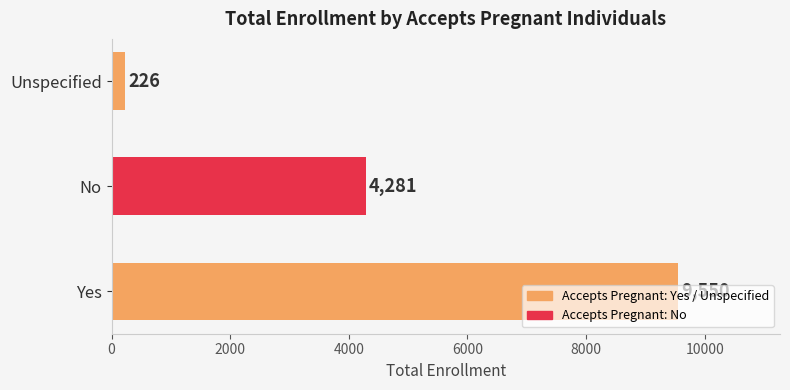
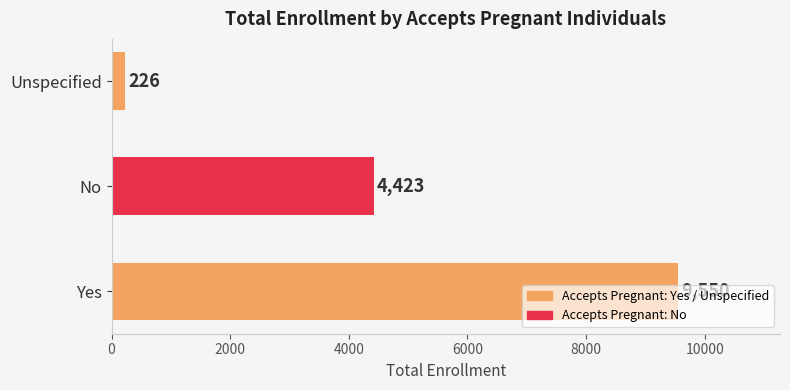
  {
    "Unspecified": "226",
-   "No": "4,281"
+   "No": "4,423"
  }
